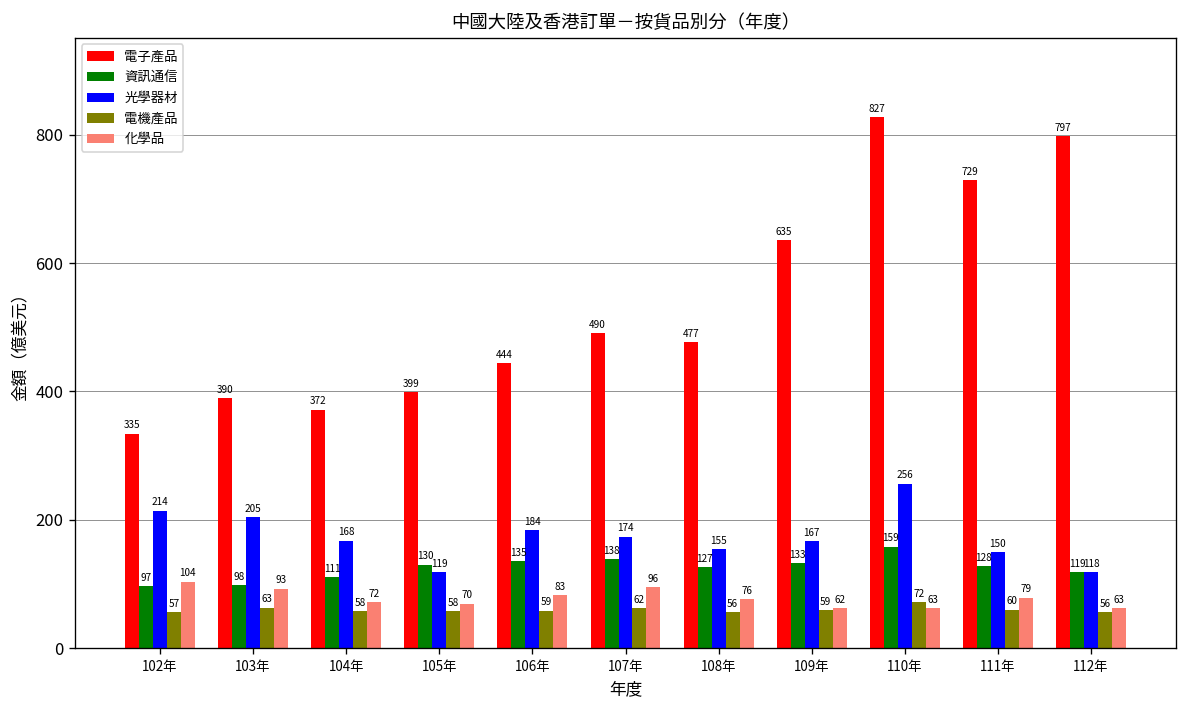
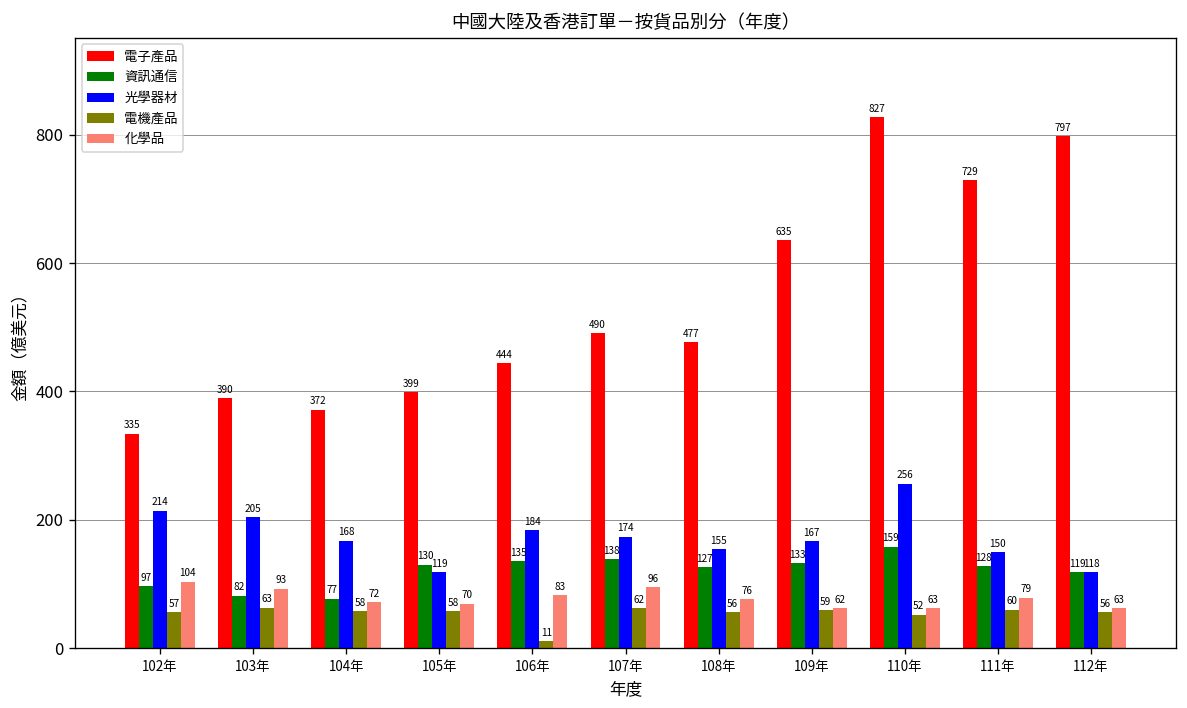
  {
    "電子產品": {
      "102年": 335,
      "103年": 390,
      "104年": 372,
      "105年": 399,
      "106年": 444,
      "107年": 490,
      "108年": 477,
      "109年": 635,
      "110年": 827,
      "111年": 729,
      "112年": 797
    },
    "資訊通信": {
      "102年": 97,
-     "103年": 98,
-     "104年": 111,
+     "103年": 82,
+     "104年": 77,
      "105年": 130,
      "106年": 135,
      "107年": 138,
      "108年": 127,
      "109年": 133,
      "110年": 159,
      "111年": 128
    },
    "光學器材": {
      "102年": 214,
      "103年": 205,
      "104年": 168,
      "105年": 119,
      "106年": 184,
      "107年": 174,
      "108年": 155,
      "109年": 167,
      "110年": 256,
      "111年": 150
    },
    "電機產品": {
      "102年": 57,
      "103年": 63,
      "104年": 58,
      "105年": 58,
-     "106年": 59,
+     "106年": 11,
      "107年": 62,
      "108年": 56,
      "109年": 59,
-     "110年": 72,
+     "110年": 52,
      "111年": 60,
      "112年": 56
    },
    "化學品": {
      "102年": 104,
      "103年": 93,
      "104年": 72,
      "105年": 70,
      "106年": 83,
      "107年": 96,
      "108年": 76,
      "109年": 62,
      "110年": 63,
      "111年": 79,
      "112年": 63
    }
  }
